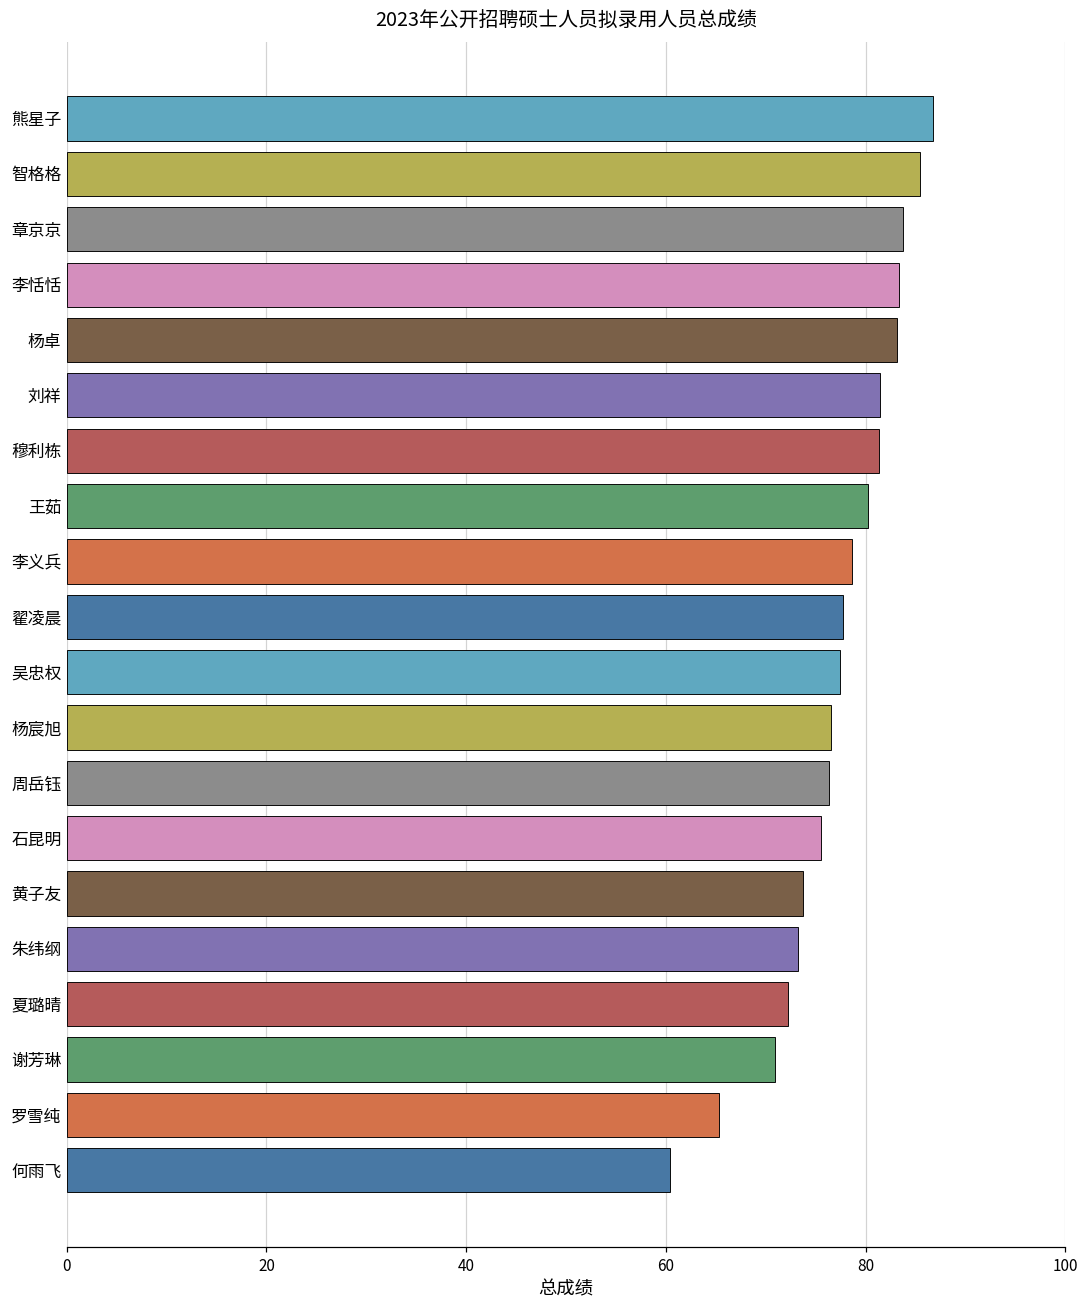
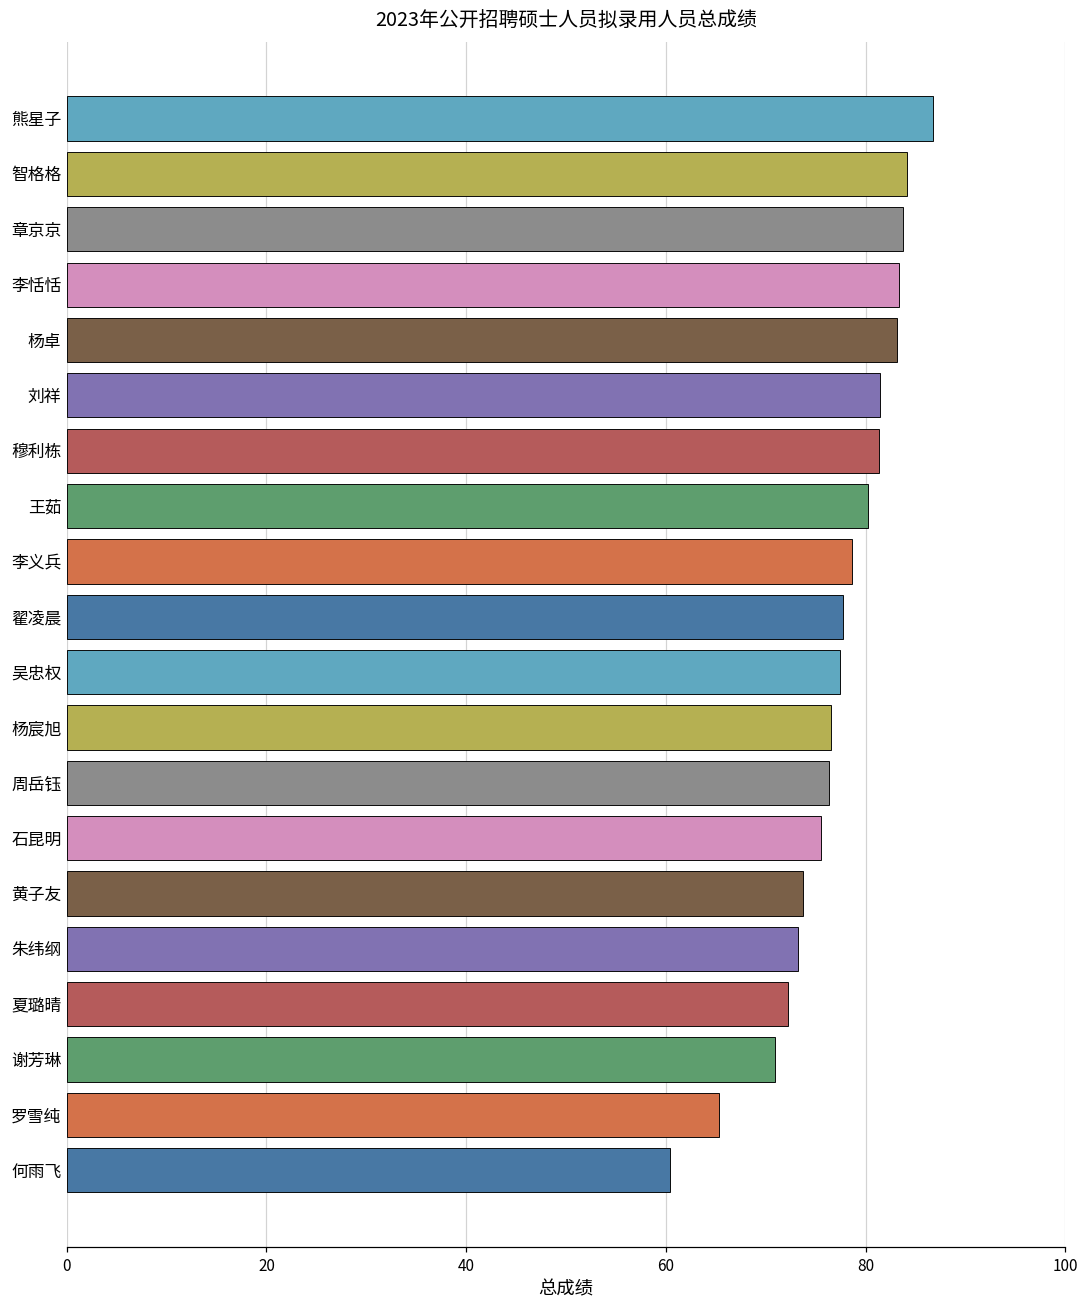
  {
    "熊星子": 87,
-   "智格格": 85,
+   "智格格": 84,
    "章京京": 84,
    "李恬恬": 83,
    "杨卓": 83,
    "刘祥": 81,
    "穆利栋": 81,
    "王茹": 80,
    "李义兵": 79,
    "翟凌晨": 78,
    "吴忠权": 77,
    "杨宸旭": 77,
    "周岳钰": 76,
    "石昆明": 76,
    "黄子友": 74,
    "朱纬纲": 73,
    "夏璐晴": 72,
    "谢芳琳": 71,
    "罗雪纯": 65,
    "何雨飞": 60
  }
